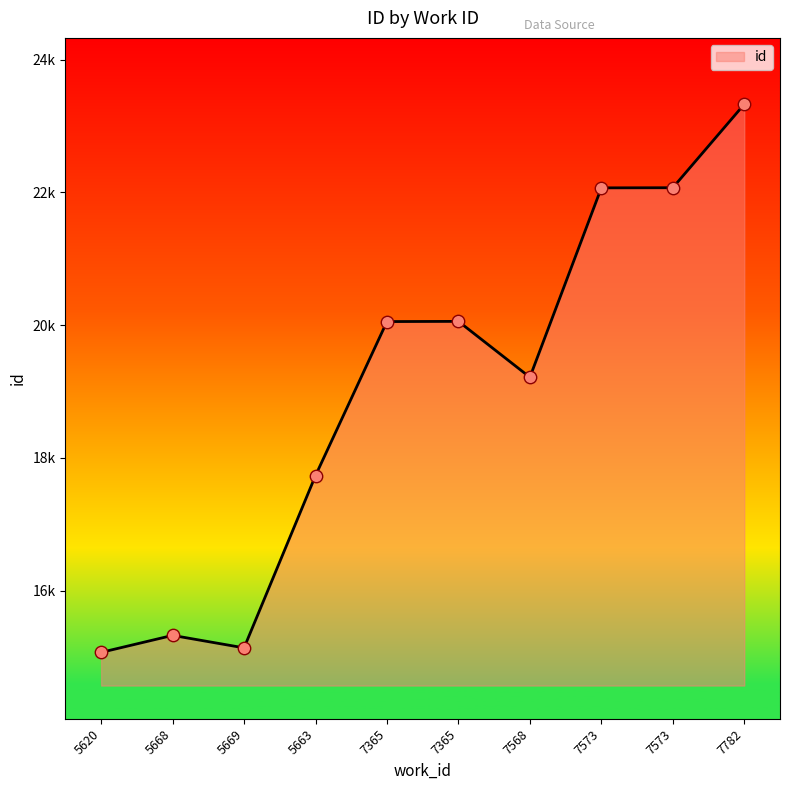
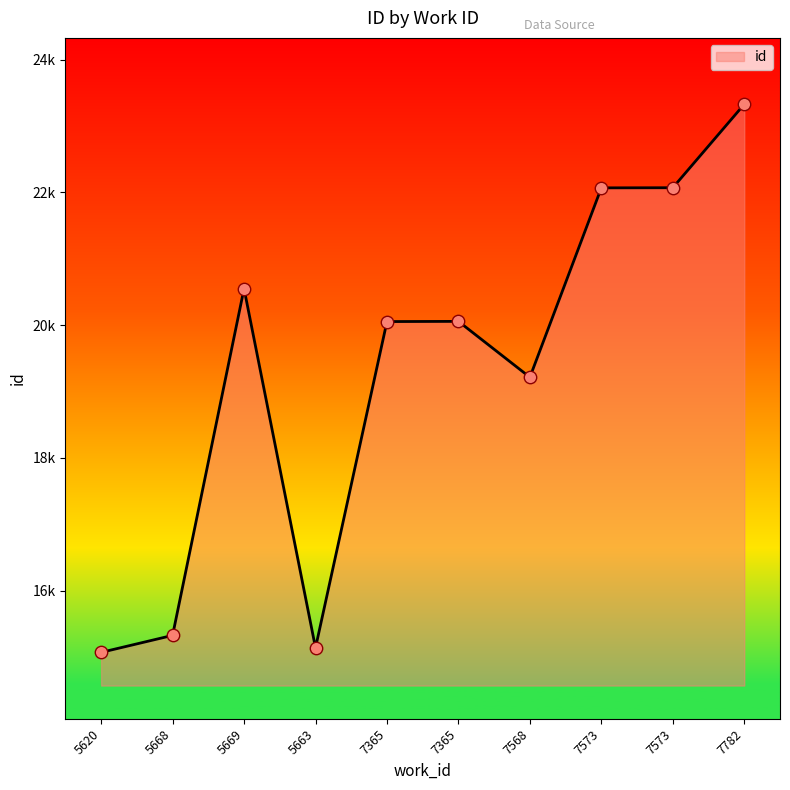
  {
    "5620": 15100,
    "5668": 15300,
-   "5669": 15100,
-   "5663": 17700,
+   "5669": 20500,
+   "5663": 15100,
    "7568": 19200,
    "7782": 23300
  }
